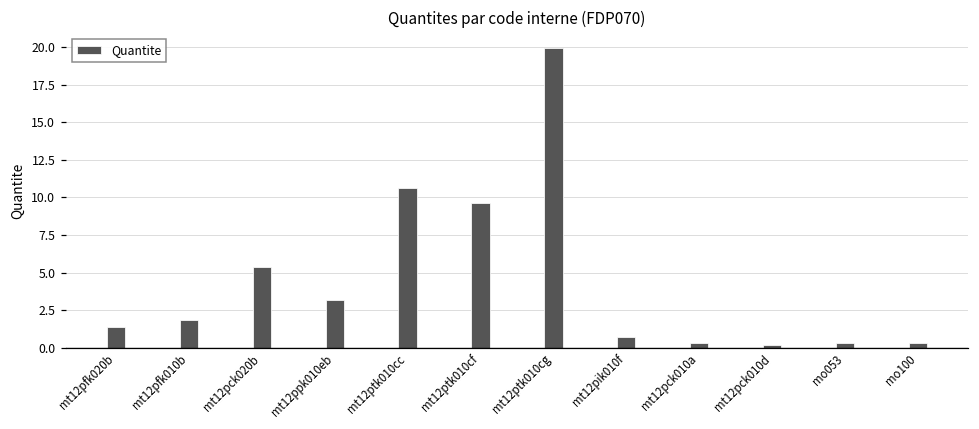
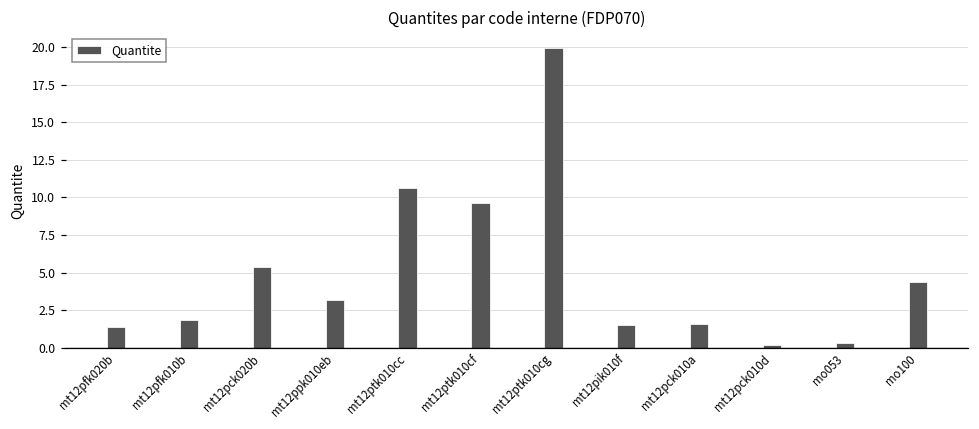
  {
    "mt12pfk020b": 1.4,
    "mt12pfk010b": 1.9,
    "mt12pck020b": 5.4,
    "mt12ppk010eb": 3.2,
    "mt12ptk010cc": 10.6,
    "mt12ptk010cf": 9.7,
    "mt12ptk010cg": 20.0,
-   "mt12pik010f": 0.7,
-   "mt12pck010a": 0.3,
+   "mt12pik010f": 1.5,
+   "mt12pck010a": 1.6,
    "mo053": 0.3,
-   "mo100": 0.3
+   "mo100": 4.4
  }
